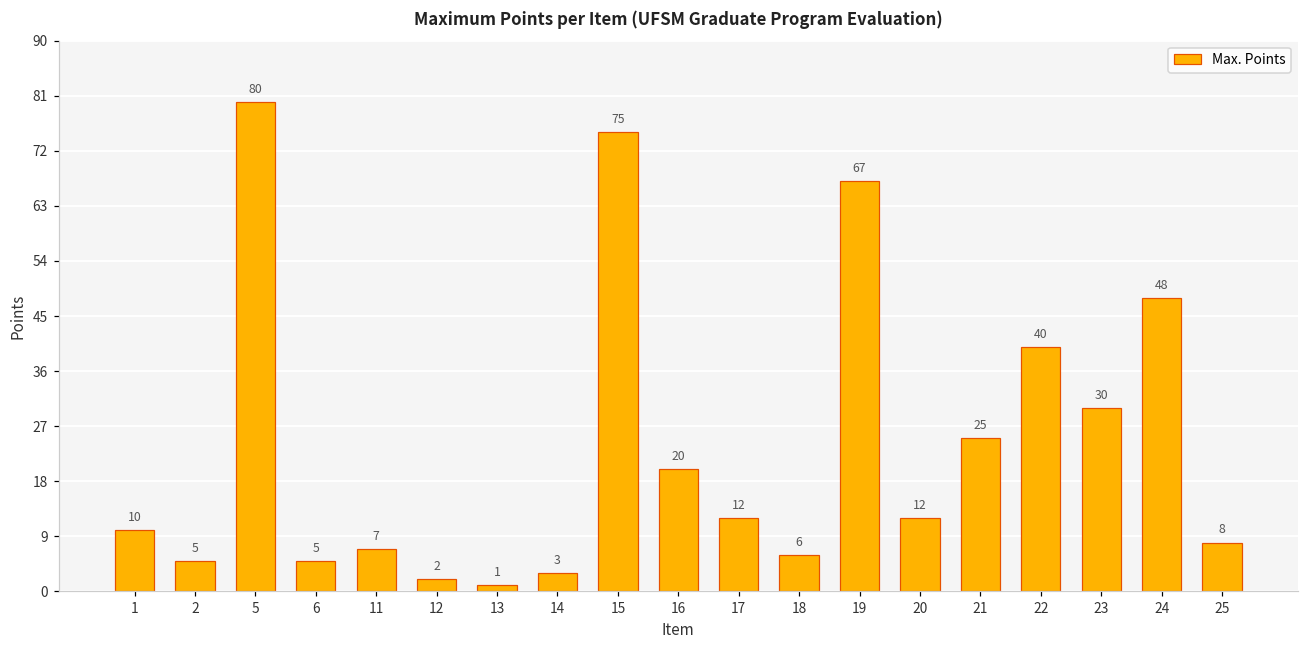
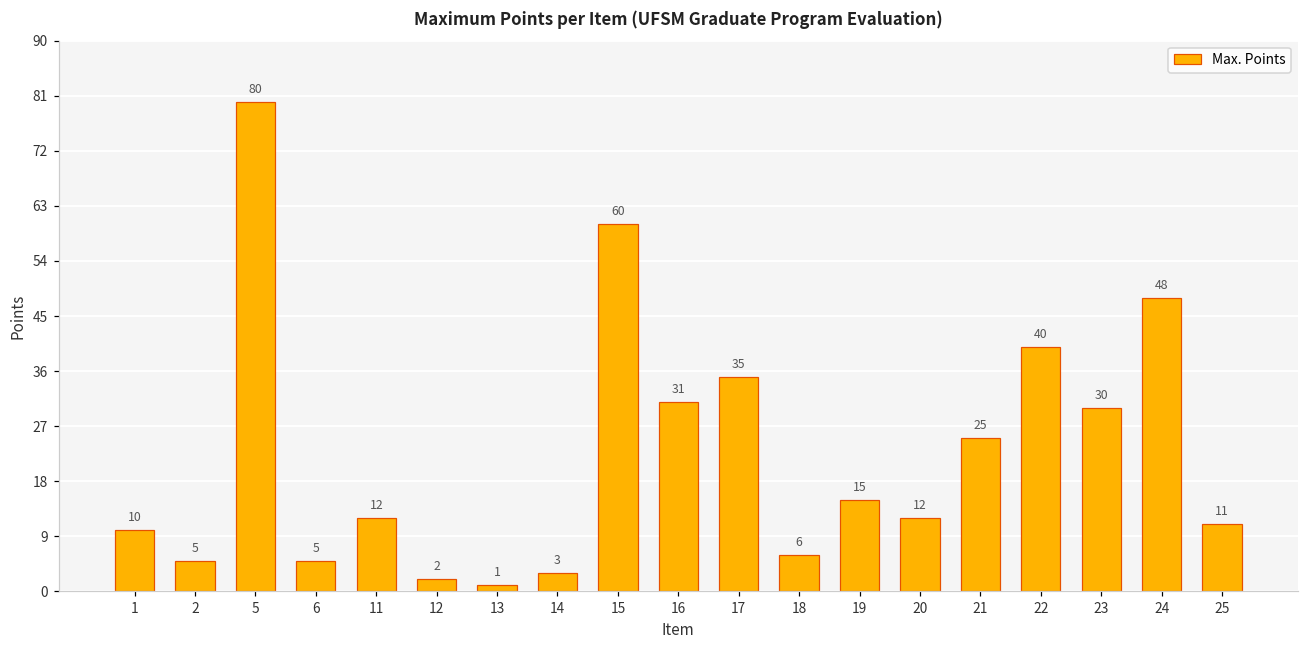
  {
    "1": 10,
    "2": 5,
    "5": 80,
    "6": 5,
-   "11": 7,
+   "11": 12,
    "12": 2,
    "13": 1,
    "14": 3,
-   "15": 75,
-   "16": 20,
-   "17": 12,
+   "15": 60,
+   "16": 31,
+   "17": 35,
    "18": 6,
-   "19": 67,
+   "19": 15,
    "20": 12,
    "21": 25,
    "22": 40,
    "23": 30,
    "24": 48,
-   "25": 8
+   "25": 11
  }
